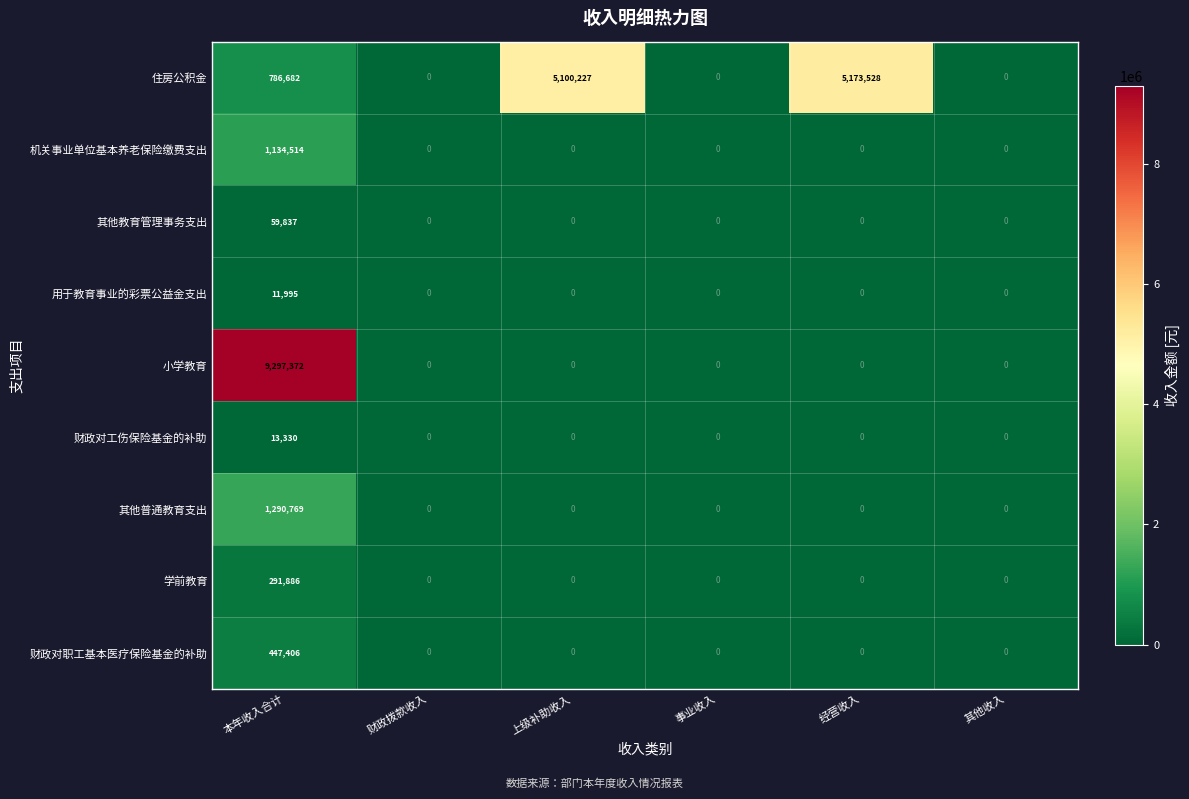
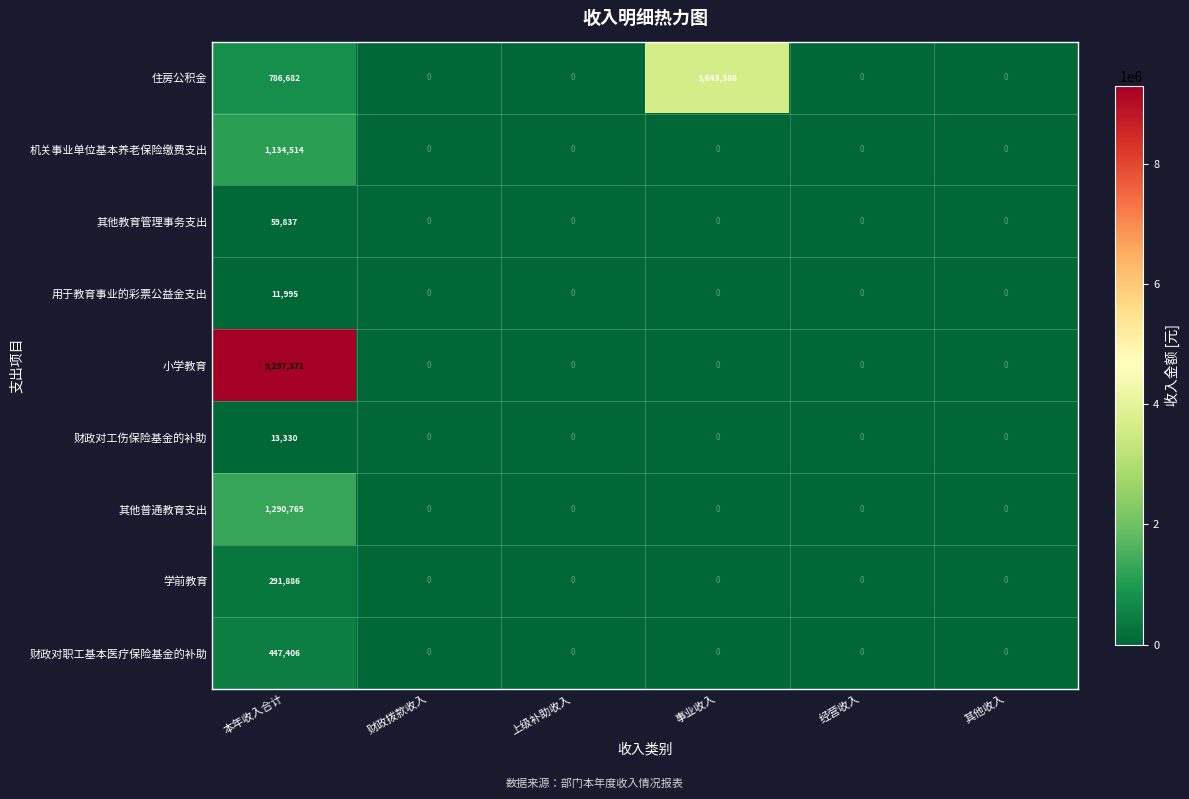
  {
    "住房公积金": {
      "本年收入合计": "786,682",
      "财政拨款收入": "0",
-     "上级补助收入": "5,100,227",
-     "事业收入": "0",
-     "经营收入": "5,173,528",
+     "上级补助收入": "0",
+     "事业收入": "3,643,386",
+     "经营收入": "0",
      "其他收入": "0"
    },
    "机关事业单位基本养老保险缴费支出": {
      "本年收入合计": "1,134,514",
      "财政拨款收入": "0",
      "上级补助收入": "0",
      "事业收入": "0",
      "经营收入": "0",
      "其他收入": "0"
    },
    "其他教育管理事务支出": {
      "本年收入合计": "59,837",
      "财政拨款收入": "0",
      "上级补助收入": "0",
      "事业收入": "0",
      "经营收入": "0",
      "其他收入": "0"
    },
    "用于教育事业的彩票公益金支出": {
      "本年收入合计": "11,995",
      "财政拨款收入": "0",
      "上级补助收入": "0",
      "事业收入": "0",
      "经营收入": "0",
      "其他收入": "0"
    },
    "小学教育": {
      "本年收入合计": "9,297,372",
      "财政拨款收入": "0",
      "上级补助收入": "0",
      "事业收入": "0",
      "经营收入": "0",
      "其他收入": "0"
    },
    "财政对工伤保险基金的补助": {
      "本年收入合计": "13,330",
      "财政拨款收入": "0",
      "上级补助收入": "0",
      "事业收入": "0",
      "经营收入": "0",
      "其他收入": "0"
    },
    "其他普通教育支出": {
      "本年收入合计": "1,290,769",
      "财政拨款收入": "0",
      "上级补助收入": "0",
      "事业收入": "0",
      "经营收入": "0",
      "其他收入": "0"
    },
    "学前教育": {
      "本年收入合计": "291,886",
      "财政拨款收入": "0",
      "上级补助收入": "0",
      "事业收入": "0",
      "经营收入": "0",
      "其他收入": "0"
    },
    "财政对职工基本医疗保险基金的补助": {
      "本年收入合计": "447,406",
      "财政拨款收入": "0",
      "上级补助收入": "0",
      "事业收入": "0",
      "经营收入": "0",
      "其他收入": "0"
    }
  }
